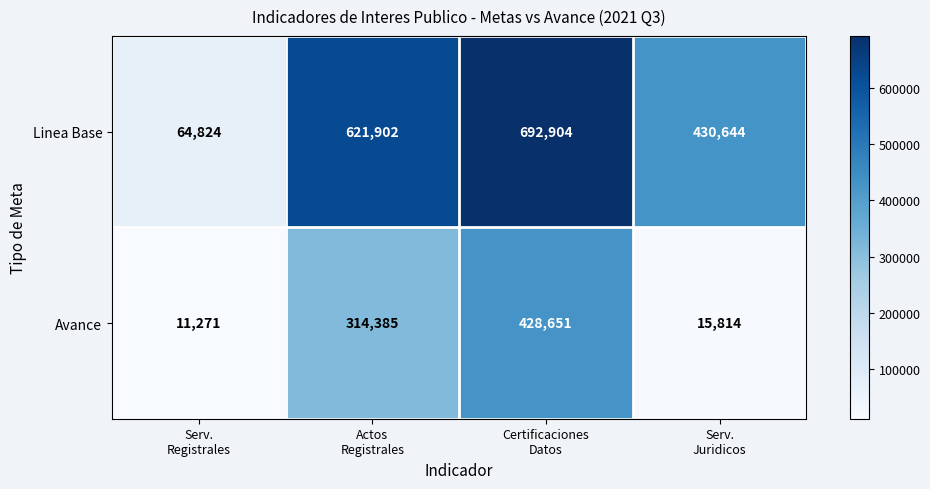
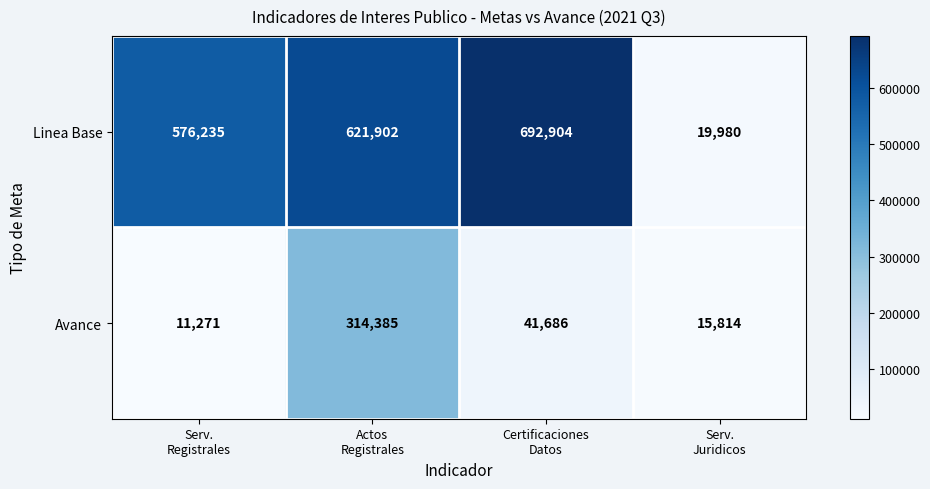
  {
    "Linea Base": {
-     "Serv. Registrales": "64,824",
+     "Serv. Registrales": "576,235",
      "Actos Registrales": "621,902",
      "Certificaciones Datos": "692,904",
-     "Serv. Juridicos": "430,644"
+     "Serv. Juridicos": "19,980"
    },
    "Avance": {
      "Serv. Registrales": "11,271",
      "Actos Registrales": "314,385",
-     "Certificaciones Datos": "428,651",
+     "Certificaciones Datos": "41,686",
      "Serv. Juridicos": "15,814"
    }
  }
